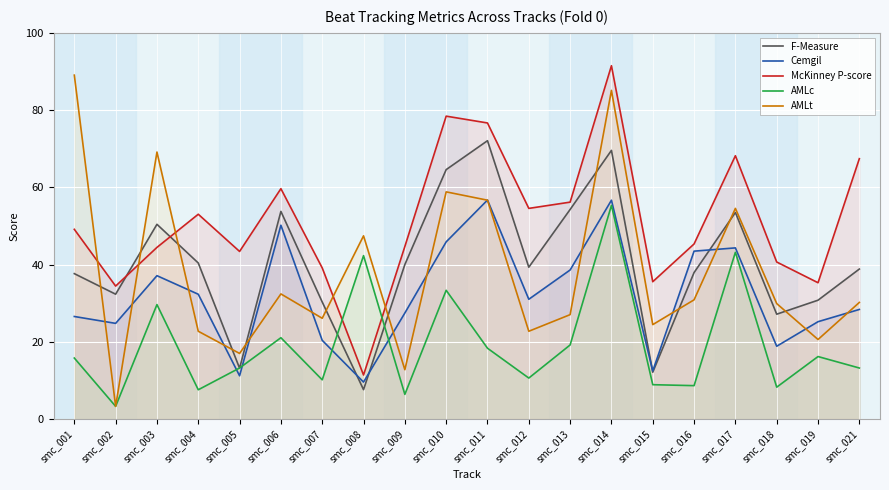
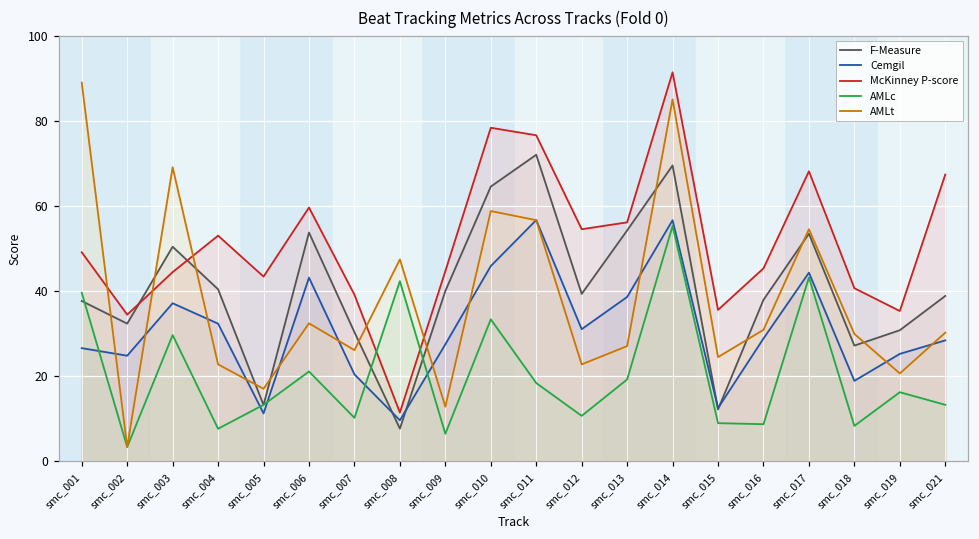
  {
    "F-Measure": {
      "smc_001": 38,
      "smc_002": 32,
      "smc_003": 50,
      "smc_004": 40,
      "smc_006": 54,
      "smc_007": 30,
      "smc_008": 8,
      "smc_009": 40,
      "smc_010": 65,
      "smc_011": 72,
      "smc_012": 39,
      "smc_013": 54,
      "smc_014": 70,
      "smc_016": 38,
      "smc_017": 53,
      "smc_018": 27,
      "smc_019": 31,
      "smc_021": 39
    },
    "Cemgil": {
      "smc_001": 27,
      "smc_002": 25,
      "smc_003": 37,
      "smc_004": 32,
      "smc_005": 11,
-     "smc_006": 50,
+     "smc_006": 43,
      "smc_007": 20,
      "smc_008": 10,
      "smc_009": 27,
      "smc_010": 46,
      "smc_012": 31,
      "smc_013": 39,
      "smc_014": 57,
-     "smc_016": 43,
+     "smc_016": 29,
      "smc_017": 44,
      "smc_018": 19,
      "smc_019": 25,
      "smc_021": 28
    },
    "McKinney P-score": {
      "smc_001": 49,
      "smc_002": 34,
      "smc_003": 44,
      "smc_004": 53,
      "smc_005": 43,
      "smc_006": 60,
      "smc_007": 39,
      "smc_008": 11,
      "smc_009": 45,
      "smc_010": 78,
      "smc_011": 77,
      "smc_012": 55,
      "smc_013": 56,
      "smc_014": 91,
      "smc_015": 36,
      "smc_016": 45,
      "smc_017": 68,
      "smc_018": 41,
      "smc_019": 35,
      "smc_021": 67
    },
    "AMLc": {
-     "smc_001": 16,
+     "smc_001": 40,
      "smc_003": 30,
      "smc_004": 8,
      "smc_006": 21,
      "smc_007": 10,
      "smc_008": 42,
      "smc_009": 6,
      "smc_010": 33,
      "smc_011": 18,
      "smc_012": 11,
      "smc_013": 19,
      "smc_014": 55,
      "smc_015": 9,
      "smc_016": 9,
      "smc_017": 43,
      "smc_018": 8,
      "smc_019": 16,
      "smc_021": 13
    },
    "AMLt": {
      "smc_001": 89,
      "smc_003": 69,
      "smc_004": 23,
      "smc_005": 17,
      "smc_006": 32,
      "smc_007": 26,
      "smc_008": 47,
      "smc_009": 13,
      "smc_010": 59,
      "smc_012": 23,
      "smc_013": 27,
      "smc_014": 85,
      "smc_015": 24,
      "smc_016": 31,
      "smc_017": 55,
      "smc_018": 30,
      "smc_019": 21,
      "smc_021": 30
    }
  }
